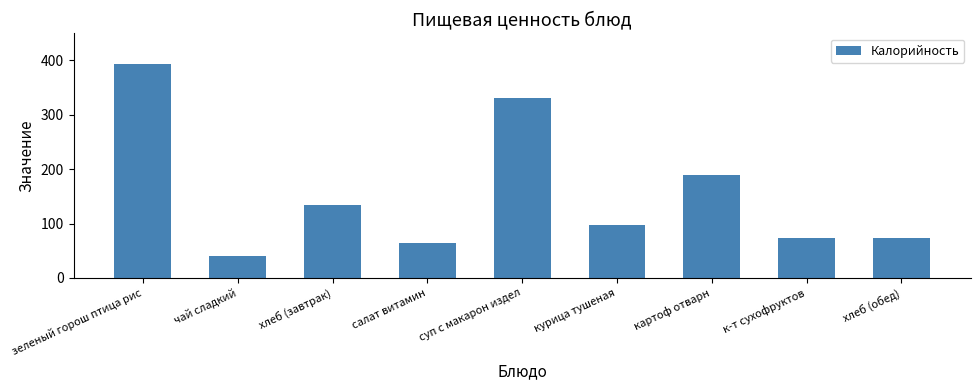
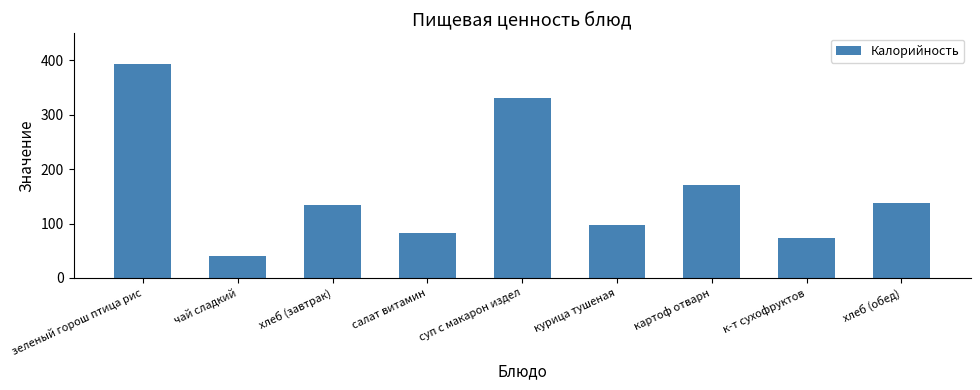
  {
    "зеленый горош птица рис": 390,
    "чай сладкий": 40,
    "хлеб (завтрак)": 130,
-   "салат витамин": 60,
+   "салат витамин": 80,
    "суп с макарон издел": 330,
    "курица тушеная": 100,
-   "картоф отварн": 190,
+   "картоф отварн": 170,
    "к-т сухофруктов": 70,
-   "хлеб (обед)": 70
+   "хлеб (обед)": 140
  }
